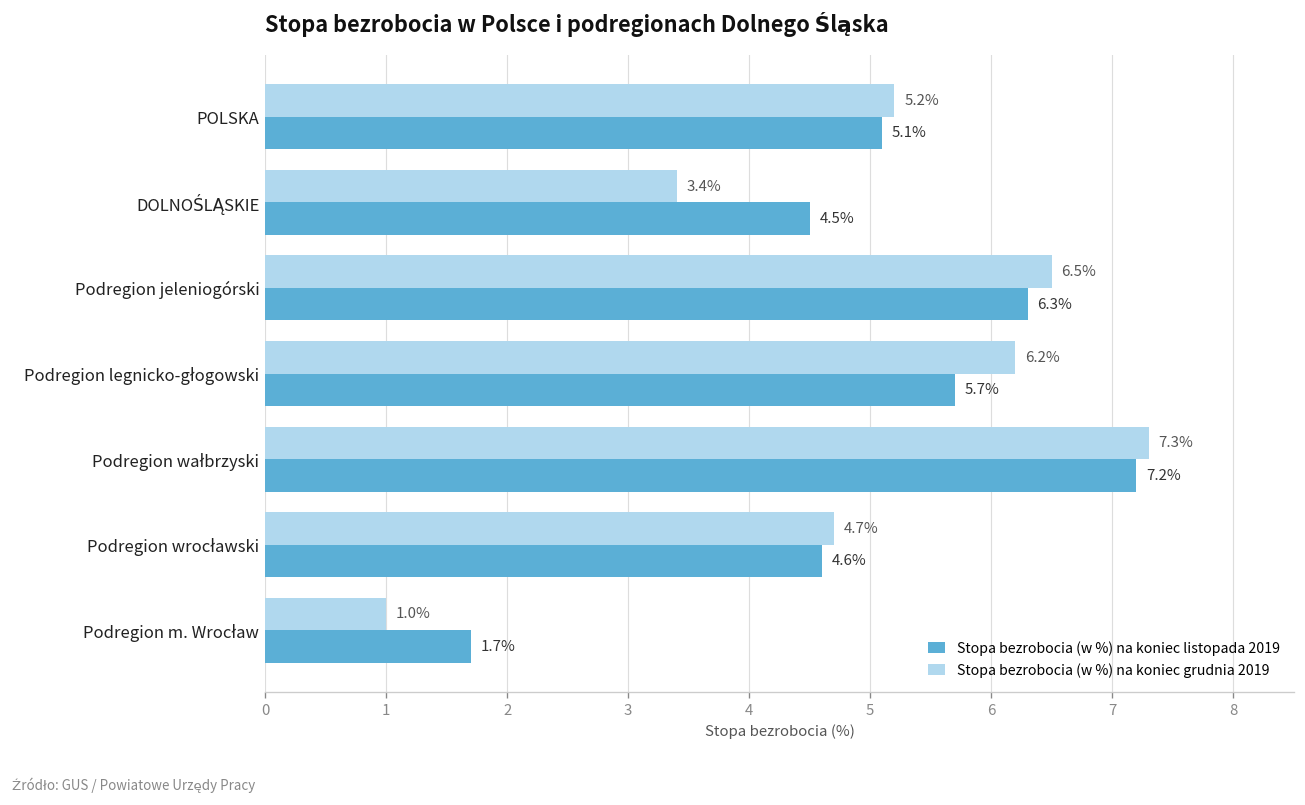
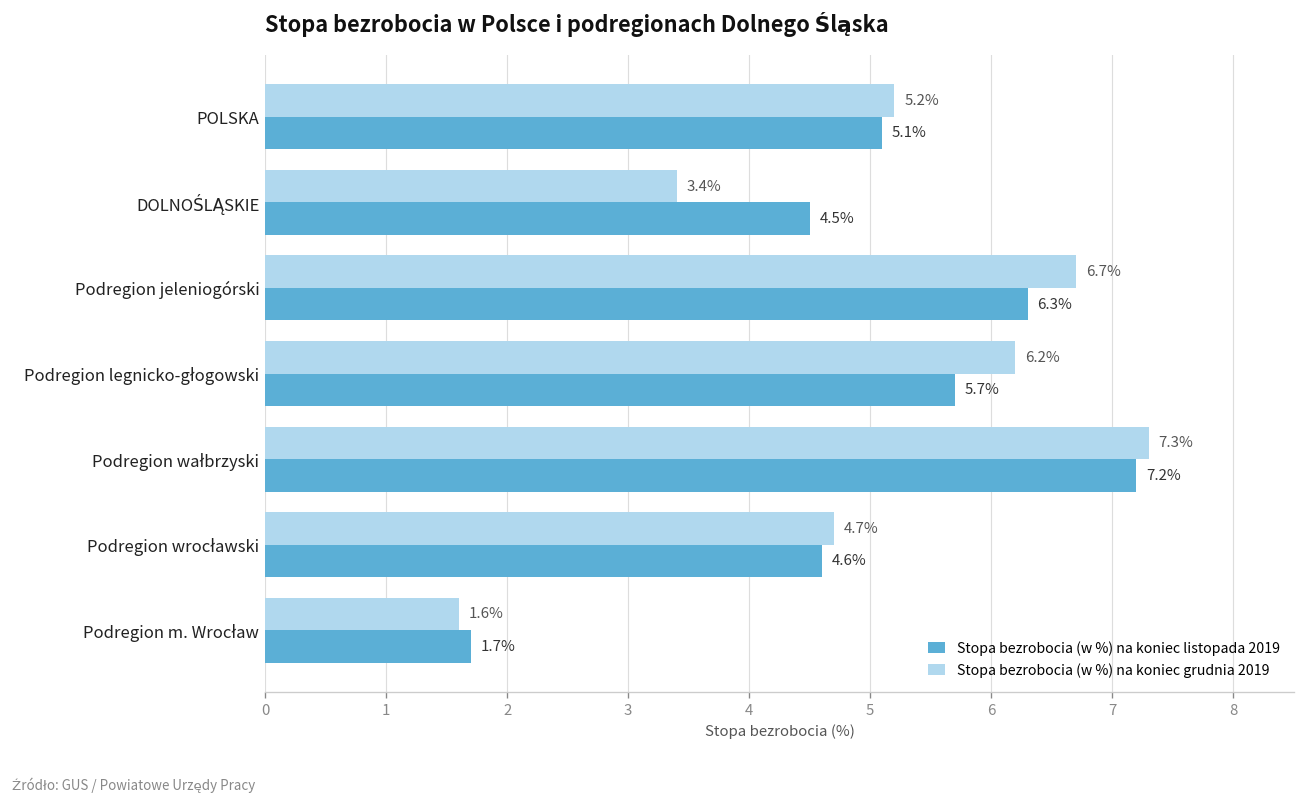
  {
    "Stopa bezrobocia (w %) na koniec listopada 2019": {
      "POLSKA": "5.1%",
      "DOLNOŚLĄSKIE": "4.5%",
      "Podregion jeleniogórski": "6.3%",
      "Podregion legnicko-głogowski": "5.7%",
      "Podregion wałbrzyski": "7.2%",
      "Podregion wrocławski": "4.6%",
      "Podregion m. Wrocław": "1.7%"
    },
    "Stopa bezrobocia (w %) na koniec grudnia 2019": {
      "POLSKA": "5.2%",
      "DOLNOŚLĄSKIE": "3.4%",
-     "Podregion jeleniogórski": "6.5%",
+     "Podregion jeleniogórski": "6.7%",
      "Podregion legnicko-głogowski": "6.2%",
      "Podregion wałbrzyski": "7.3%",
      "Podregion wrocławski": "4.7%",
-     "Podregion m. Wrocław": "1.0%"
+     "Podregion m. Wrocław": "1.6%"
    }
  }
